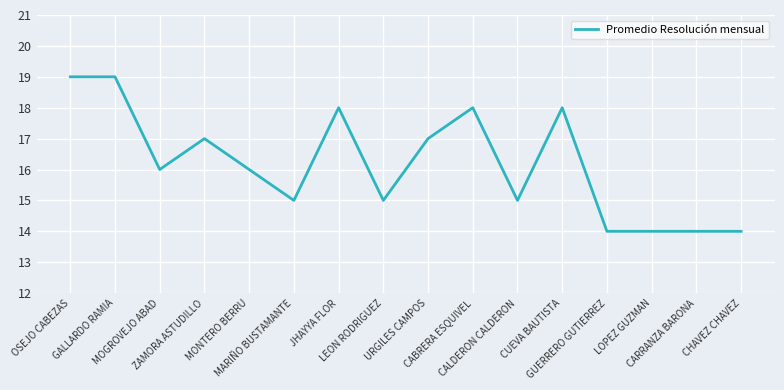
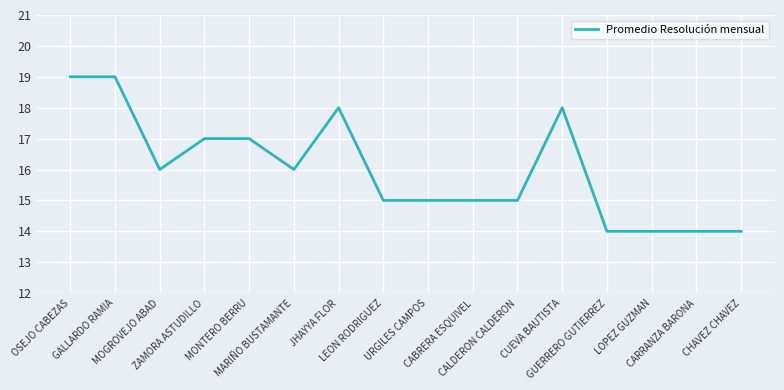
  {
    "OSEJO CABEZAS": 19,
    "GALLARDO RAMIA": 19,
    "MOGROVEJO ABAD": 16,
    "ZAMORA ASTUDILLO": 17,
-   "MONTERO BERRU": 16,
-   "MARIÑO BUSTAMANTE": 15,
+   "MONTERO BERRU": 17,
+   "MARIÑO BUSTAMANTE": 16,
    "JHAYYA FLOR": 18,
    "LEON RODRIGUEZ": 15,
-   "URGILES CAMPOS": 17,
-   "CABRERA ESQUIVEL": 18,
+   "URGILES CAMPOS": 15,
+   "CABRERA ESQUIVEL": 15,
    "CALDERON CALDERON": 15,
    "CUEVA BAUTISTA": 18,
    "GUERRERO GUTIERREZ": 14,
    "LOPEZ GUZMAN": 14,
    "CARRANZA BARONA": 14,
    "CHAVEZ CHAVEZ": 14
  }
